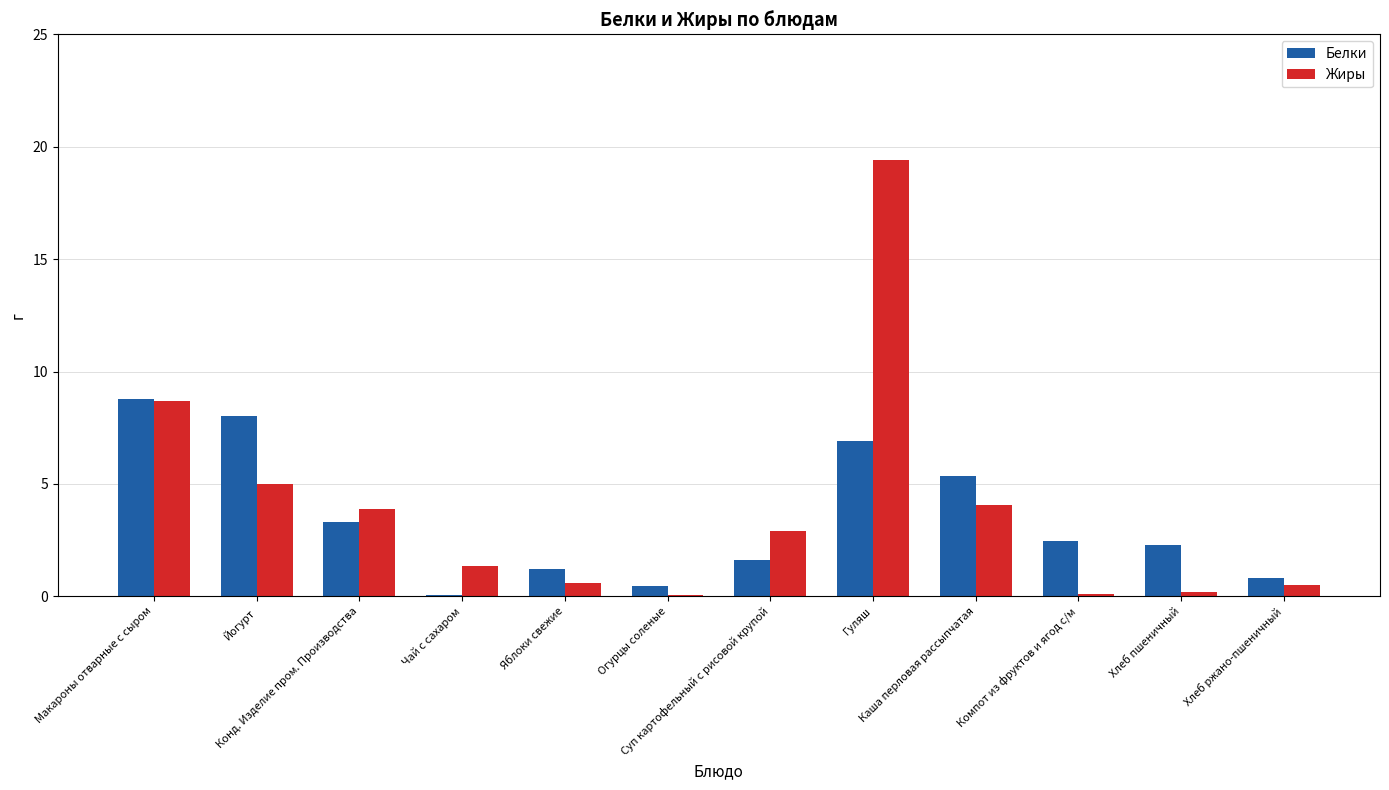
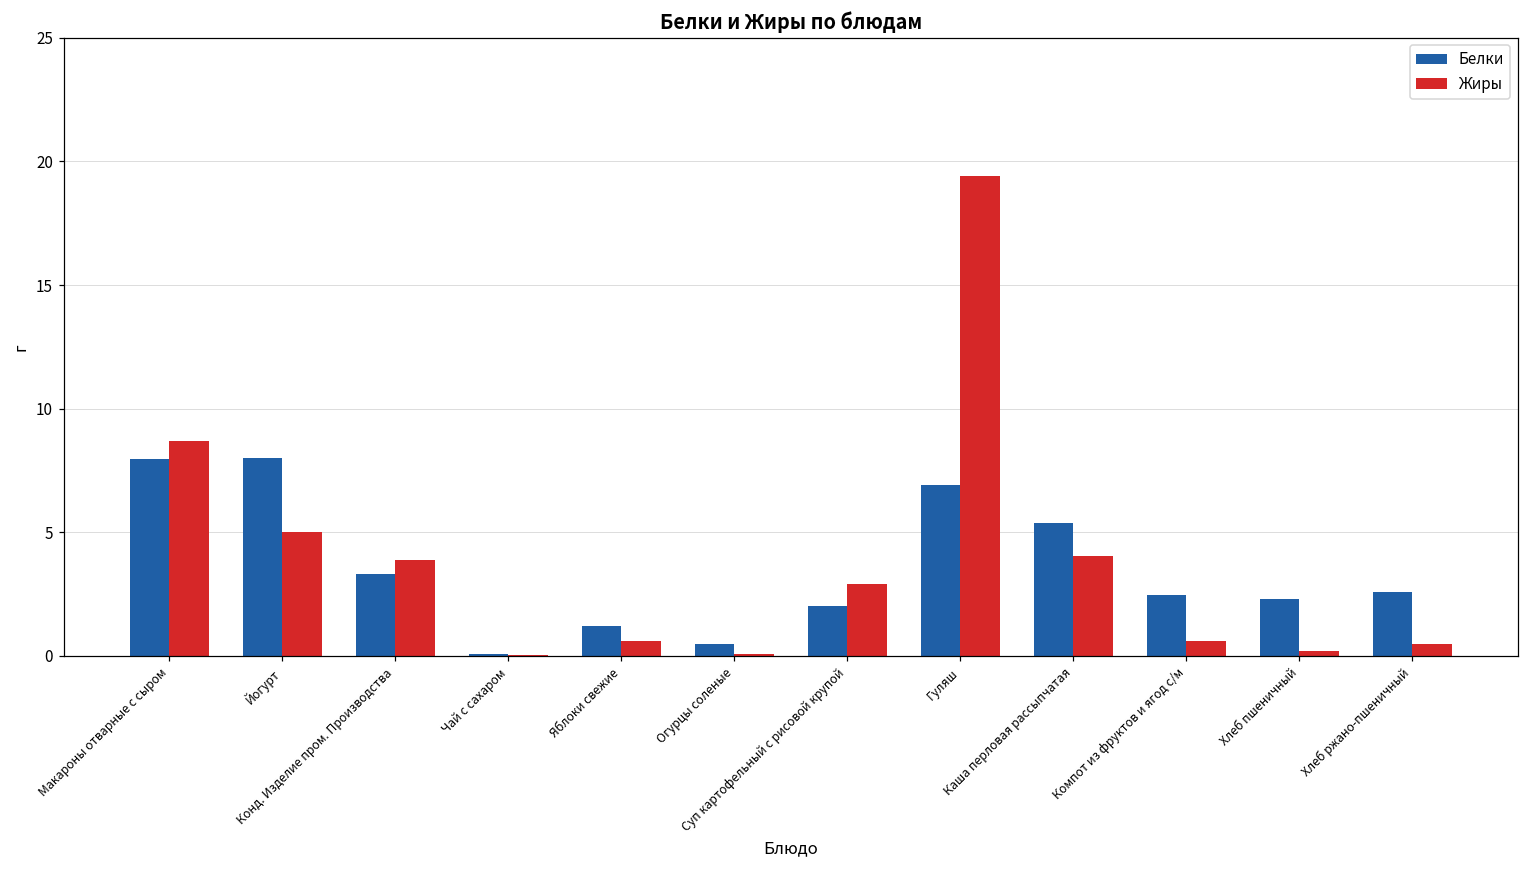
  {
    "Белки": {
-     "Макароны отварные с сыром": 8.8,
+     "Макароны отварные с сыром": 8.0,
      "Йогурт": 8.0,
      "Конд. Изделие пром. Производства": 3.3,
      "Яблоки свежие": 1.2,
      "Огурцы соленые": 0.5,
-     "Суп картофельный с рисовой крупой": 1.6,
+     "Суп картофельный с рисовой крупой": 2.0,
      "Гуляш": 6.9,
      "Каша перловая рассыпчатая": 5.4,
      "Компот из фруктов и ягод с/м": 2.5,
      "Хлеб пшеничный": 2.3,
-     "Хлеб ржано-пшеничный": 0.8
+     "Хлеб ржано-пшеничный": 2.6
    },
    "Жиры": {
      "Макароны отварные с сыром": 8.7,
      "Йогурт": 5.0,
      "Конд. Изделие пром. Производства": 3.9,
-     "Чай с сахаром": 1.4,
+     "Чай с сахаром": 0.0,
      "Яблоки свежие": 0.6,
      "Суп картофельный с рисовой крупой": 2.9,
      "Гуляш": 19.4,
      "Каша перловая рассыпчатая": 4.1,
-     "Компот из фруктов и ягод с/м": 0.1,
+     "Компот из фруктов и ягод с/м": 0.6,
      "Хлеб пшеничный": 0.2,
      "Хлеб ржано-пшеничный": 0.5
    }
  }
